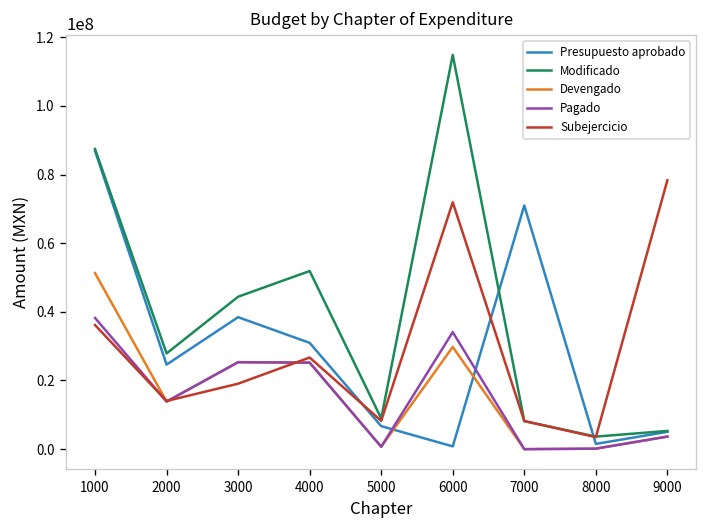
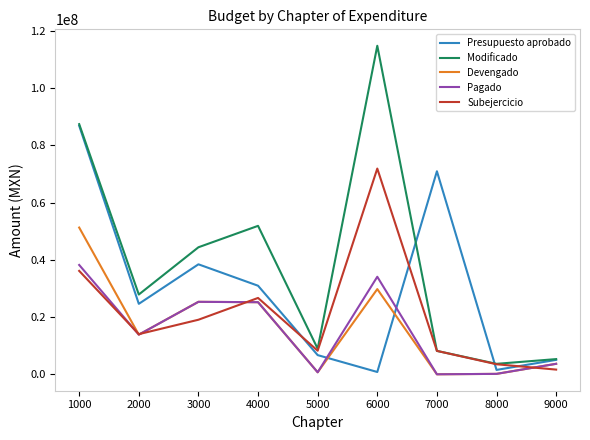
  {
    "Presupuesto aprobado": {
      "2000": 25000000,
      "3000": 38000000,
      "4000": 31000000,
      "5000": 7000000,
      "6000": 1000000,
      "7000": 71000000,
      "8000": 2000000
    },
    "Modificado": {
      "2000": 28000000,
      "3000": 44000000,
      "4000": 52000000,
      "6000": 115000000
    },
    "Devengado": {
      "1000": 51000000,
      "6000": 30000000
    },
    "Pagado": {
      "1000": 38000000,
      "6000": 34000000
    },
    "Subejercicio": {
      "1000": 36000000,
      "3000": 19000000,
      "4000": 27000000,
      "6000": 72000000,
-     "9000": 78000000
+     "9000": 2000000
    }
  }
